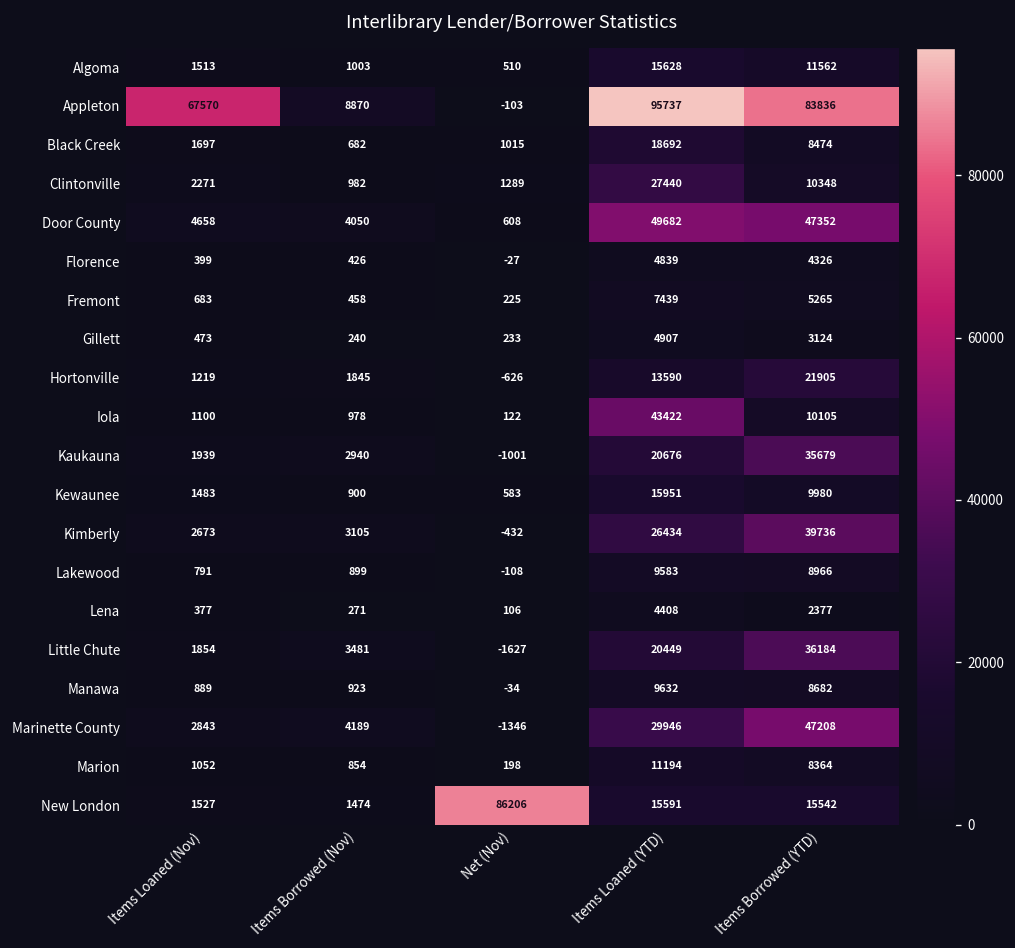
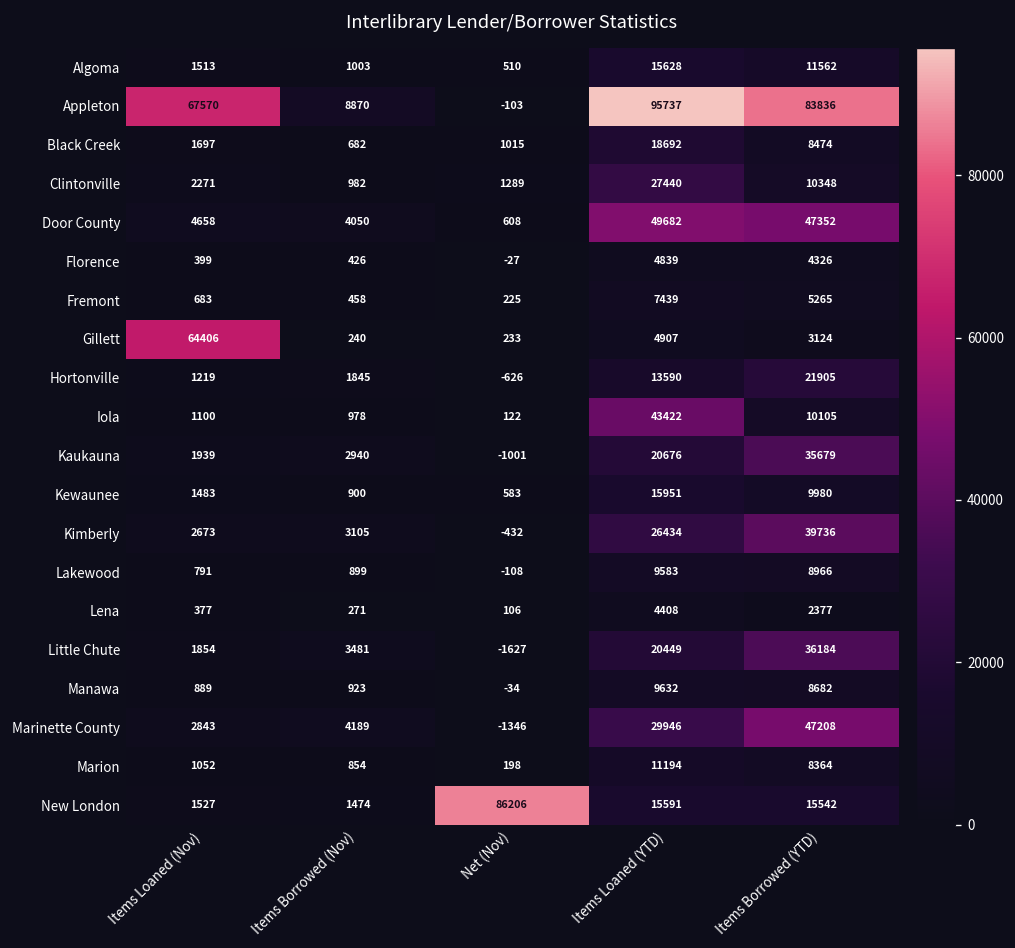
  {
    "Algoma": {
      "Items Loaned (Nov)": 1513,
      "Items Borrowed (Nov)": 1003,
      "Net (Nov)": 510,
      "Items Loaned (YTD)": 15628,
      "Items Borrowed (YTD)": 11562
    },
    "Appleton": {
      "Items Loaned (Nov)": 67570,
      "Items Borrowed (Nov)": 8870,
      "Net (Nov)": -103,
      "Items Loaned (YTD)": 95737,
      "Items Borrowed (YTD)": 83836
    },
    "Black Creek": {
      "Items Loaned (Nov)": 1697,
      "Items Borrowed (Nov)": 682,
      "Net (Nov)": 1015,
      "Items Loaned (YTD)": 18692,
      "Items Borrowed (YTD)": 8474
    },
    "Clintonville": {
      "Items Loaned (Nov)": 2271,
      "Items Borrowed (Nov)": 982,
      "Net (Nov)": 1289,
      "Items Loaned (YTD)": 27440,
      "Items Borrowed (YTD)": 10348
    },
    "Door County": {
      "Items Loaned (Nov)": 4658,
      "Items Borrowed (Nov)": 4050,
      "Net (Nov)": 608,
      "Items Loaned (YTD)": 49682,
      "Items Borrowed (YTD)": 47352
    },
    "Florence": {
      "Items Loaned (Nov)": 399,
      "Items Borrowed (Nov)": 426,
      "Net (Nov)": -27,
      "Items Loaned (YTD)": 4839,
      "Items Borrowed (YTD)": 4326
    },
    "Fremont": {
      "Items Loaned (Nov)": 683,
      "Items Borrowed (Nov)": 458,
      "Net (Nov)": 225,
      "Items Loaned (YTD)": 7439,
      "Items Borrowed (YTD)": 5265
    },
    "Gillett": {
-     "Items Loaned (Nov)": 473,
+     "Items Loaned (Nov)": 64406,
      "Items Borrowed (Nov)": 240,
      "Net (Nov)": 233,
      "Items Loaned (YTD)": 4907,
      "Items Borrowed (YTD)": 3124
    },
    "Hortonville": {
      "Items Loaned (Nov)": 1219,
      "Items Borrowed (Nov)": 1845,
      "Net (Nov)": -626,
      "Items Loaned (YTD)": 13590,
      "Items Borrowed (YTD)": 21905
    },
    "Iola": {
      "Items Loaned (Nov)": 1100,
      "Items Borrowed (Nov)": 978,
      "Net (Nov)": 122,
      "Items Loaned (YTD)": 43422,
      "Items Borrowed (YTD)": 10105
    },
    "Kaukauna": {
      "Items Loaned (Nov)": 1939,
      "Items Borrowed (Nov)": 2940,
      "Net (Nov)": -1001,
      "Items Loaned (YTD)": 20676,
      "Items Borrowed (YTD)": 35679
    },
    "Kewaunee": {
      "Items Loaned (Nov)": 1483,
      "Items Borrowed (Nov)": 900,
      "Net (Nov)": 583,
      "Items Loaned (YTD)": 15951,
      "Items Borrowed (YTD)": 9980
    },
    "Kimberly": {
      "Items Loaned (Nov)": 2673,
      "Items Borrowed (Nov)": 3105,
      "Net (Nov)": -432,
      "Items Loaned (YTD)": 26434,
      "Items Borrowed (YTD)": 39736
    },
    "Lakewood": {
      "Items Loaned (Nov)": 791,
      "Items Borrowed (Nov)": 899,
      "Net (Nov)": -108,
      "Items Loaned (YTD)": 9583,
      "Items Borrowed (YTD)": 8966
    },
    "Lena": {
      "Items Loaned (Nov)": 377,
      "Items Borrowed (Nov)": 271,
      "Net (Nov)": 106,
      "Items Loaned (YTD)": 4408,
      "Items Borrowed (YTD)": 2377
    },
    "Little Chute": {
      "Items Loaned (Nov)": 1854,
      "Items Borrowed (Nov)": 3481,
      "Net (Nov)": -1627,
      "Items Loaned (YTD)": 20449,
      "Items Borrowed (YTD)": 36184
    },
    "Manawa": {
      "Items Loaned (Nov)": 889,
      "Items Borrowed (Nov)": 923,
      "Net (Nov)": -34,
      "Items Loaned (YTD)": 9632,
      "Items Borrowed (YTD)": 8682
    },
    "Marinette County": {
      "Items Loaned (Nov)": 2843,
      "Items Borrowed (Nov)": 4189,
      "Net (Nov)": -1346,
      "Items Loaned (YTD)": 29946,
      "Items Borrowed (YTD)": 47208
    },
    "Marion": {
      "Items Loaned (Nov)": 1052,
      "Items Borrowed (Nov)": 854,
      "Net (Nov)": 198,
      "Items Loaned (YTD)": 11194,
      "Items Borrowed (YTD)": 8364
    },
    "New London": {
      "Items Loaned (Nov)": 1527,
      "Items Borrowed (Nov)": 1474,
      "Net (Nov)": 86206,
      "Items Loaned (YTD)": 15591,
      "Items Borrowed (YTD)": 15542
    }
  }
